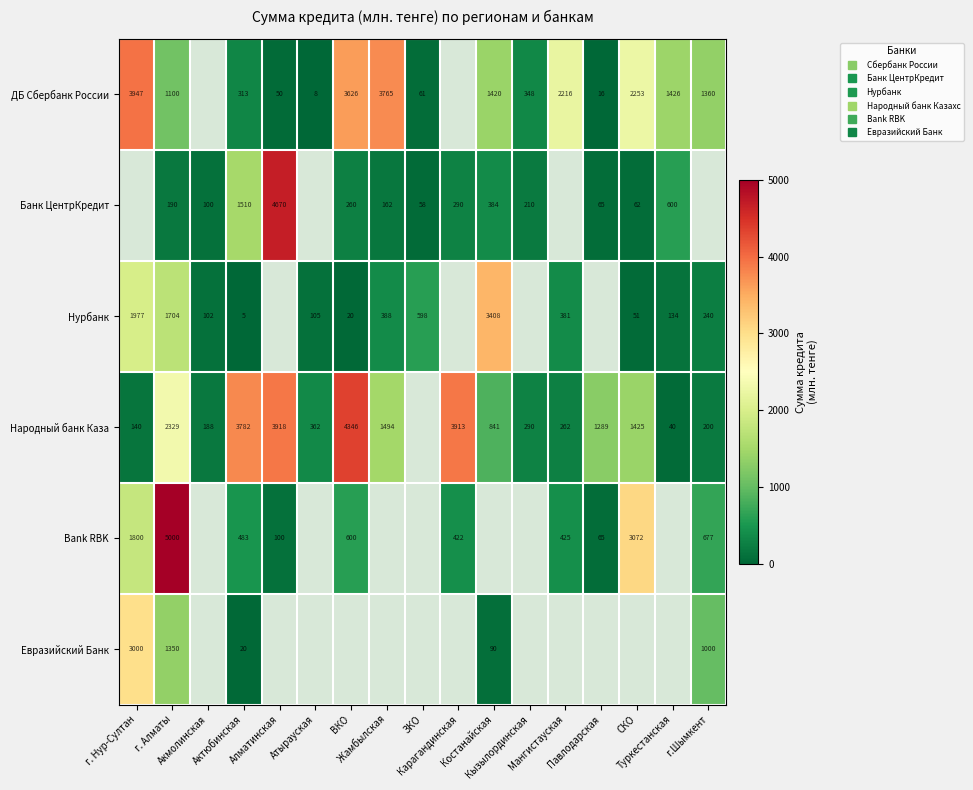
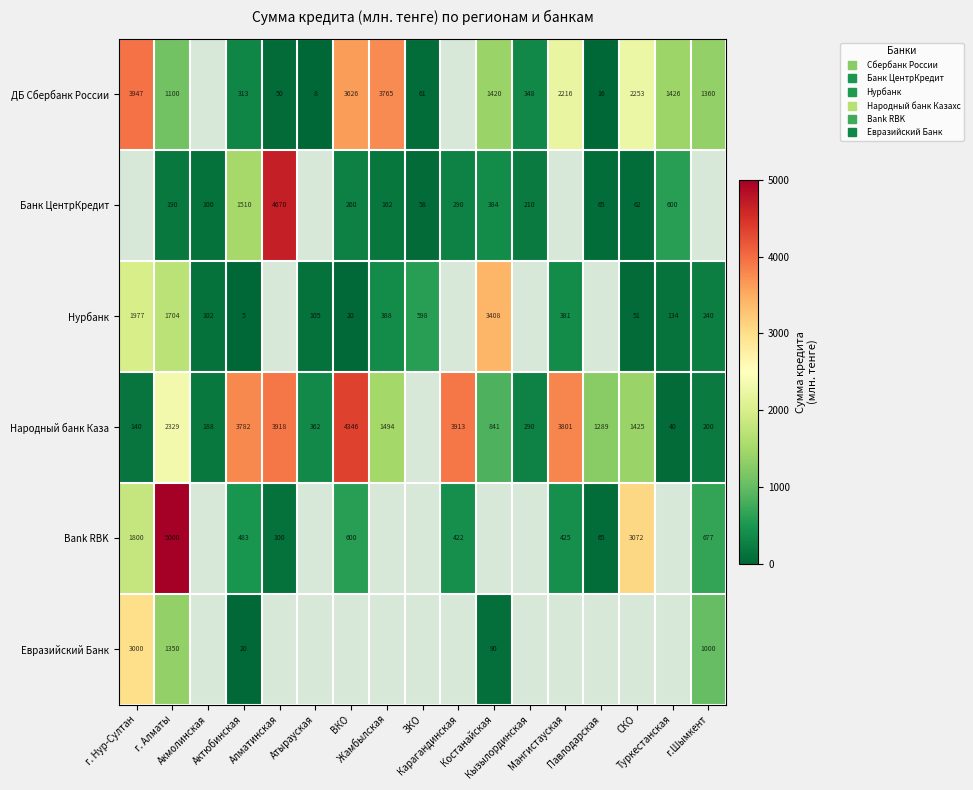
  {
    "ДБ Сбербанк России": {
      "г. Нур-Султан": 3947,
      "г. Алматы": 1100,
      "Актюбинская": 313,
      "Алматинская": 50,
      "Атырауская": 8,
      "ВКО": 3626,
      "Жамбылская": 3765,
      "ЗКО": 61,
      "Костанайская": 1420,
      "Кызылординская": 348,
      "Мангистауская": 2216,
      "Павлодарская": 16,
      "СКО": 2253,
      "Туркестанская": 1426,
      "г.Шымкент": 1360
    },
    "Банк ЦентрКредит": {
      "г. Алматы": 190,
      "Акмолинская": 100,
      "Актюбинская": 1510,
      "Алматинская": 4670,
      "ВКО": 260,
      "Жамбылская": 162,
      "ЗКО": 58,
      "Карагандинская": 290,
      "Костанайская": 384,
      "Кызылординская": 210,
      "Павлодарская": 65,
      "СКО": 62,
      "Туркестанская": 600
    },
    "Нурбанк": {
      "г. Нур-Султан": 1977,
      "г. Алматы": 1704,
      "Акмолинская": 102,
      "Актюбинская": 5,
      "Атырауская": 105,
      "ВКО": 20,
      "Жамбылская": 388,
      "ЗКО": 598,
      "Костанайская": 3408,
      "Мангистауская": 381,
      "СКО": 51,
      "Туркестанская": 134,
      "г.Шымкент": 240
    },
    "Народный банк Каза": {
      "г. Нур-Султан": 140,
      "г. Алматы": 2329,
      "Акмолинская": 188,
      "Актюбинская": 3782,
      "Алматинская": 3918,
      "Атырауская": 362,
      "ВКО": 4346,
      "Жамбылская": 1494,
      "Карагандинская": 3913,
      "Костанайская": 841,
      "Кызылординская": 290,
-     "Мангистауская": 262,
+     "Мангистауская": 3801,
      "Павлодарская": 1289,
      "СКО": 1425,
      "Туркестанская": 40,
      "г.Шымкент": 200
    },
    "Bank RBK": {
      "г. Нур-Султан": 1800,
      "г. Алматы": 5000,
      "Актюбинская": 483,
      "Алматинская": 100,
      "ВКО": 600,
      "Карагандинская": 422,
      "Мангистауская": 425,
      "Павлодарская": 65,
      "СКО": 3072,
      "г.Шымкент": 677
    },
    "Евразийский Банк": {
      "г. Нур-Султан": 3000,
      "г. Алматы": 1350,
      "Актюбинская": 20,
      "Костанайская": 90,
      "г.Шымкент": 1000
    }
  }
